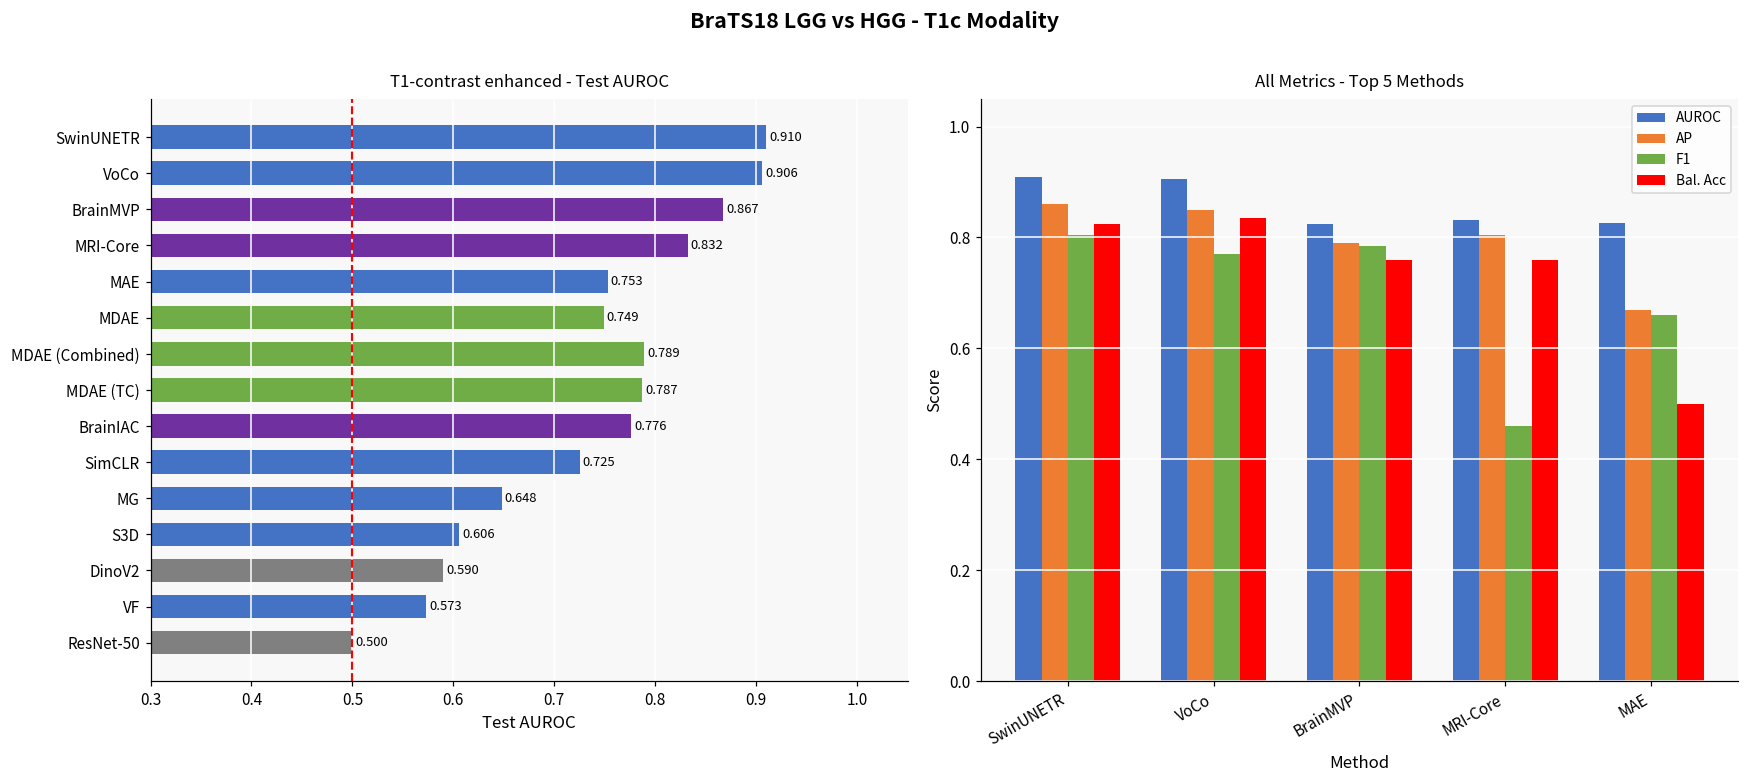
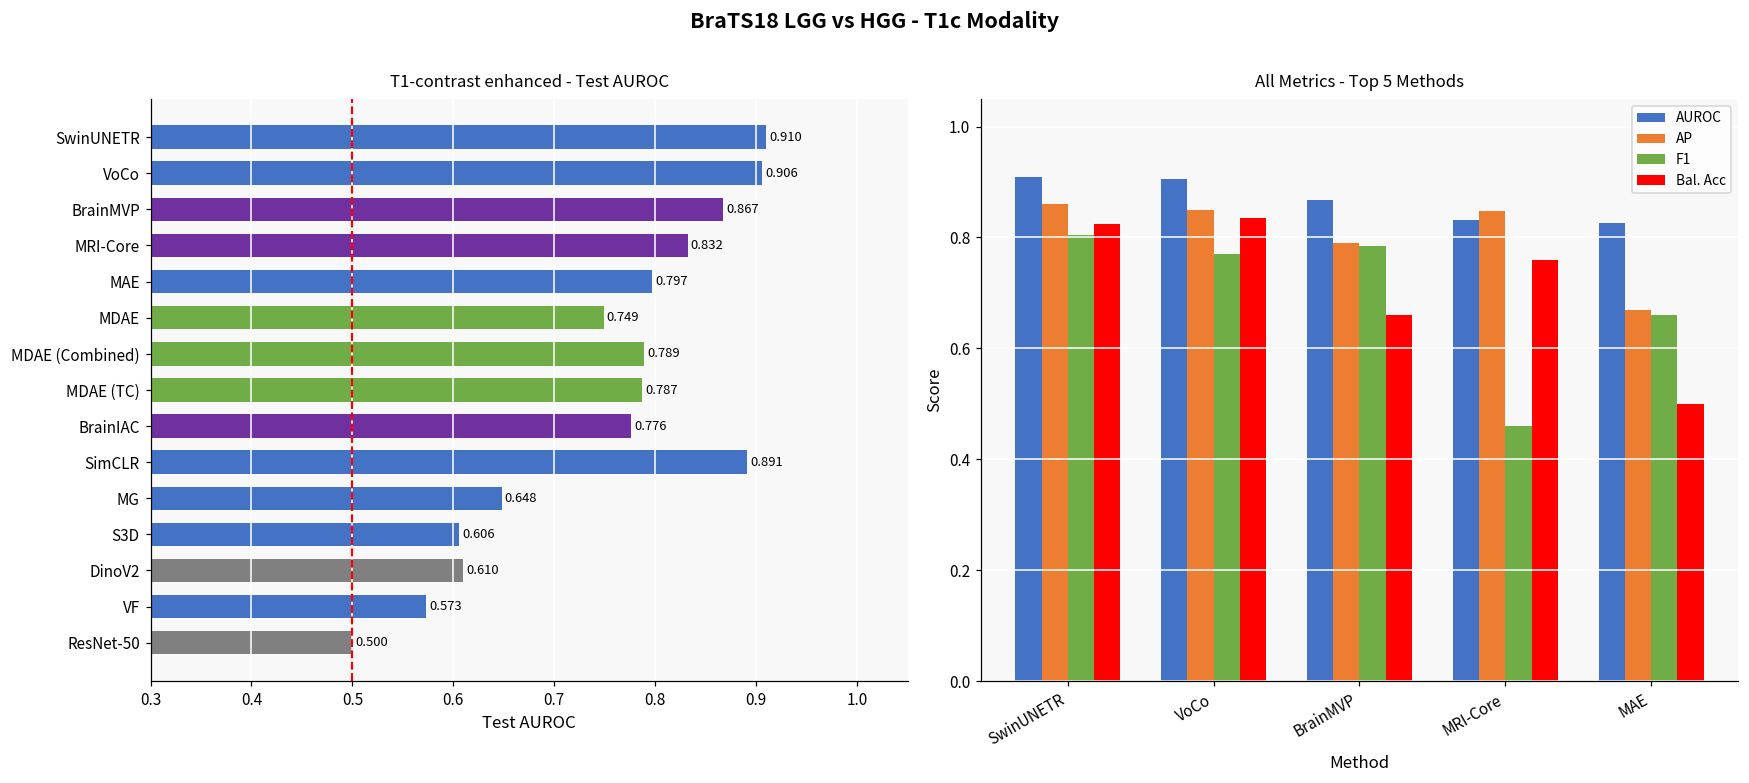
  {
    "T1-contrast enhanced - Test AUROC": {
      "SwinUNETR": 0.910,
      "VoCo": 0.906,
      "BrainMVP": 0.867,
      "MRI-Core": 0.832,
-     "MAE": 0.753,
+     "MAE": 0.797,
      "MDAE": 0.749,
      "MDAE (Combined)": 0.789,
      "MDAE (TC)": 0.787,
      "BrainIAC": 0.776,
-     "SimCLR": 0.725,
+     "SimCLR": 0.891,
      "MG": 0.648,
      "S3D": 0.606,
-     "DinoV2": 0.590,
+     "DinoV2": 0.610,
      "VF": 0.573,
      "ResNet-50": 0.500
    },
    "All Metrics - Top 5 Methods": {
      "AUROC": {
        "SwinUNETR": 0.91,
        "VoCo": 0.91,
-       "BrainMVP": 0.83,
+       "BrainMVP": 0.87,
        "MRI-Core": 0.83,
        "MAE": 0.83
      },
      "AP": {
        "SwinUNETR": 0.86,
        "VoCo": 0.85,
        "BrainMVP": 0.79,
-       "MRI-Core": 0.81,
+       "MRI-Core": 0.85,
        "MAE": 0.67
      },
      "F1": {
        "SwinUNETR": 0.81,
        "VoCo": 0.77,
        "BrainMVP": 0.79,
        "MRI-Core": 0.46,
        "MAE": 0.66
      },
      "Bal. Acc": {
        "SwinUNETR": 0.83,
        "VoCo": 0.84,
-       "BrainMVP": 0.76,
+       "BrainMVP": 0.66,
        "MRI-Core": 0.76,
        "MAE": 0.50
      }
    }
  }
